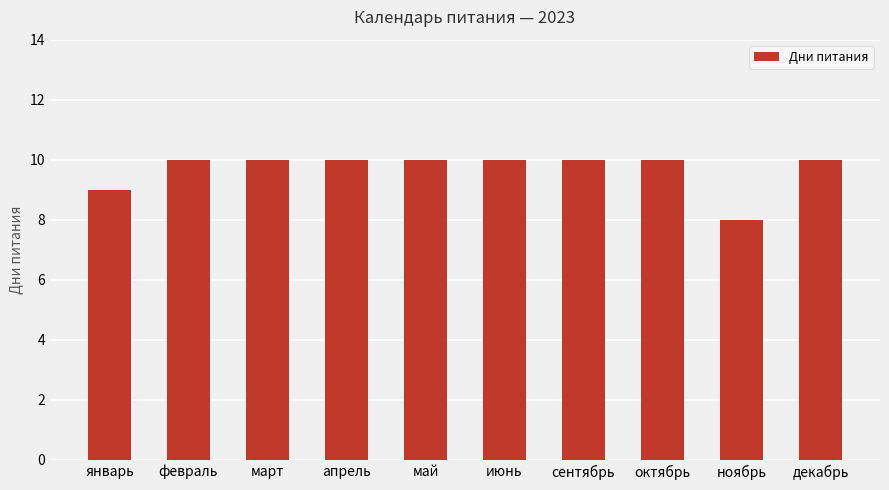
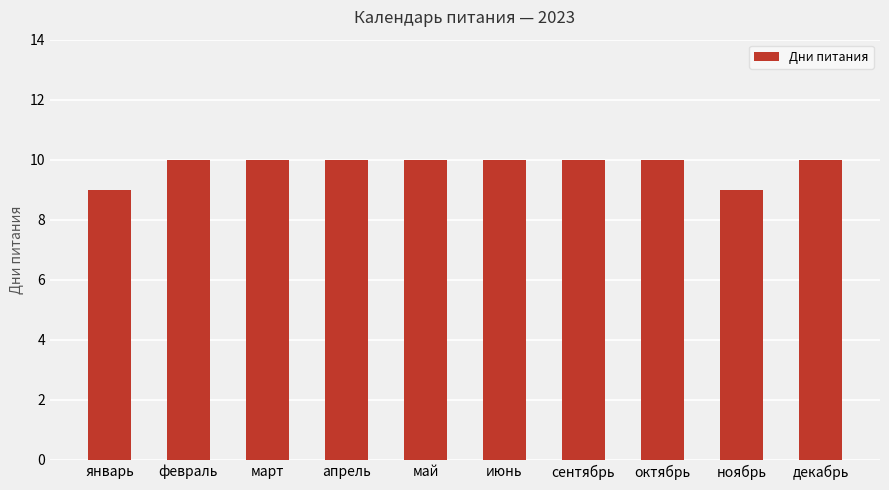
  {
    "январь": 9,
    "февраль": 10,
    "март": 10,
    "апрель": 10,
    "май": 10,
    "июнь": 10,
    "сентябрь": 10,
    "октябрь": 10,
-   "ноябрь": 8,
+   "ноябрь": 9,
    "декабрь": 10
  }
